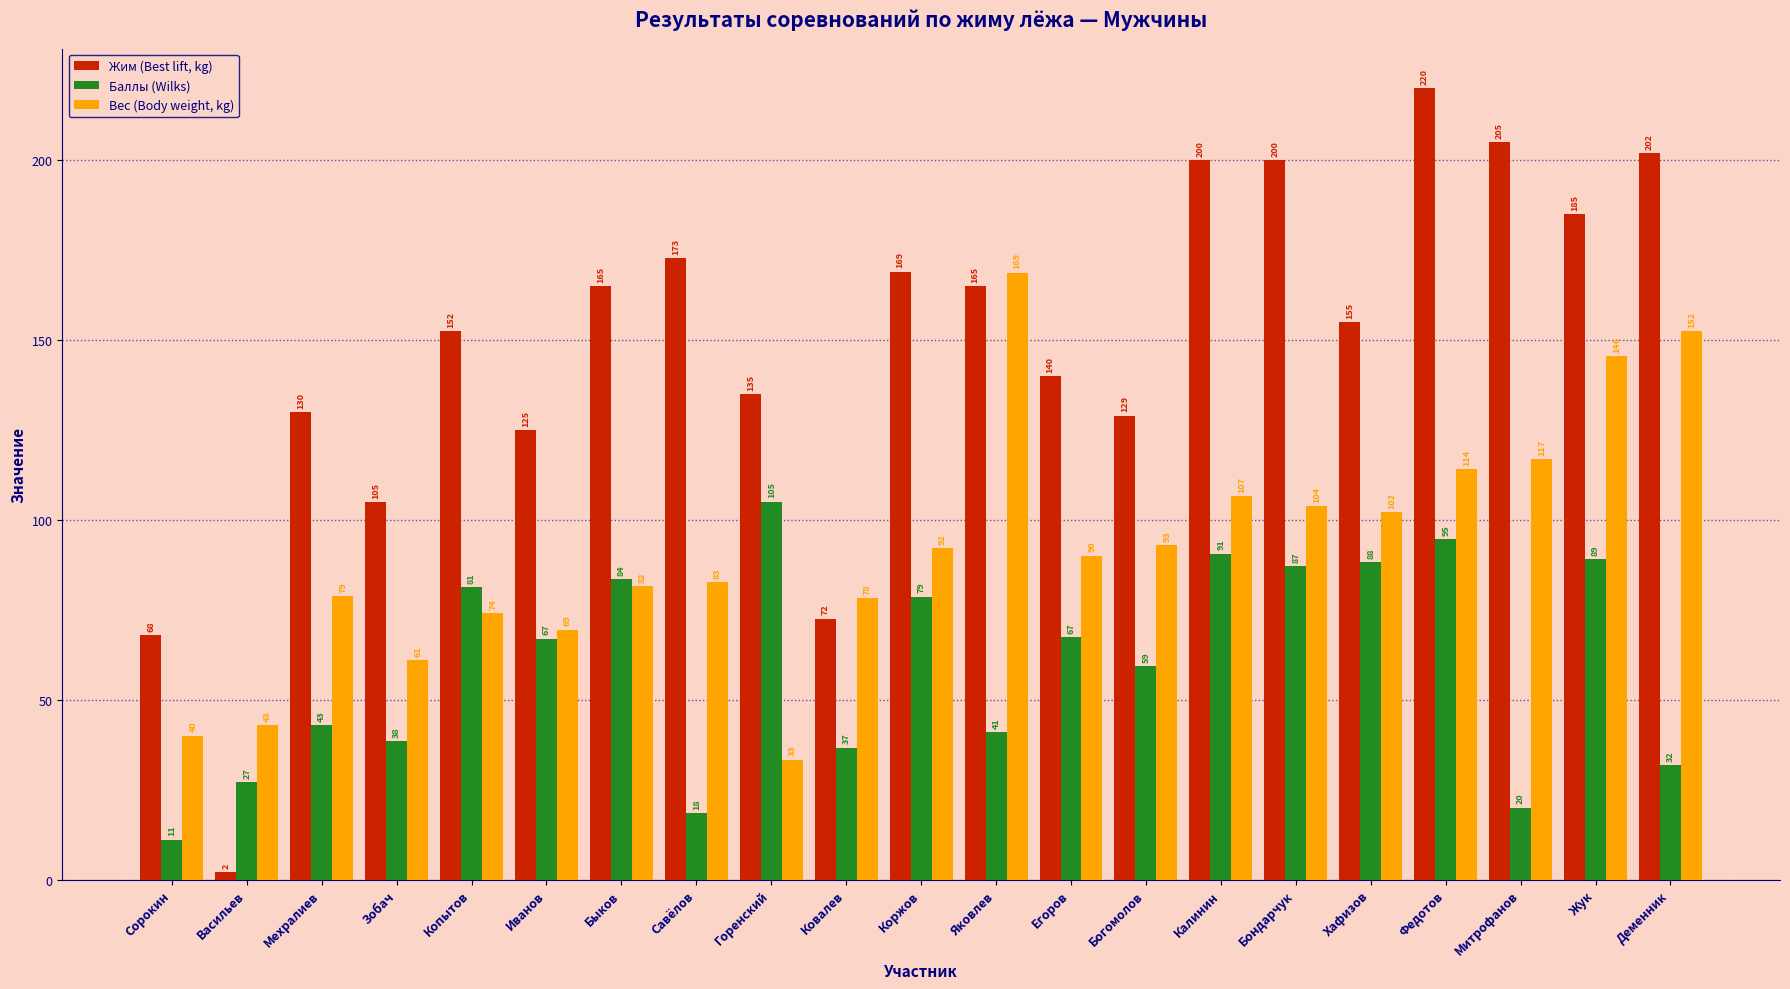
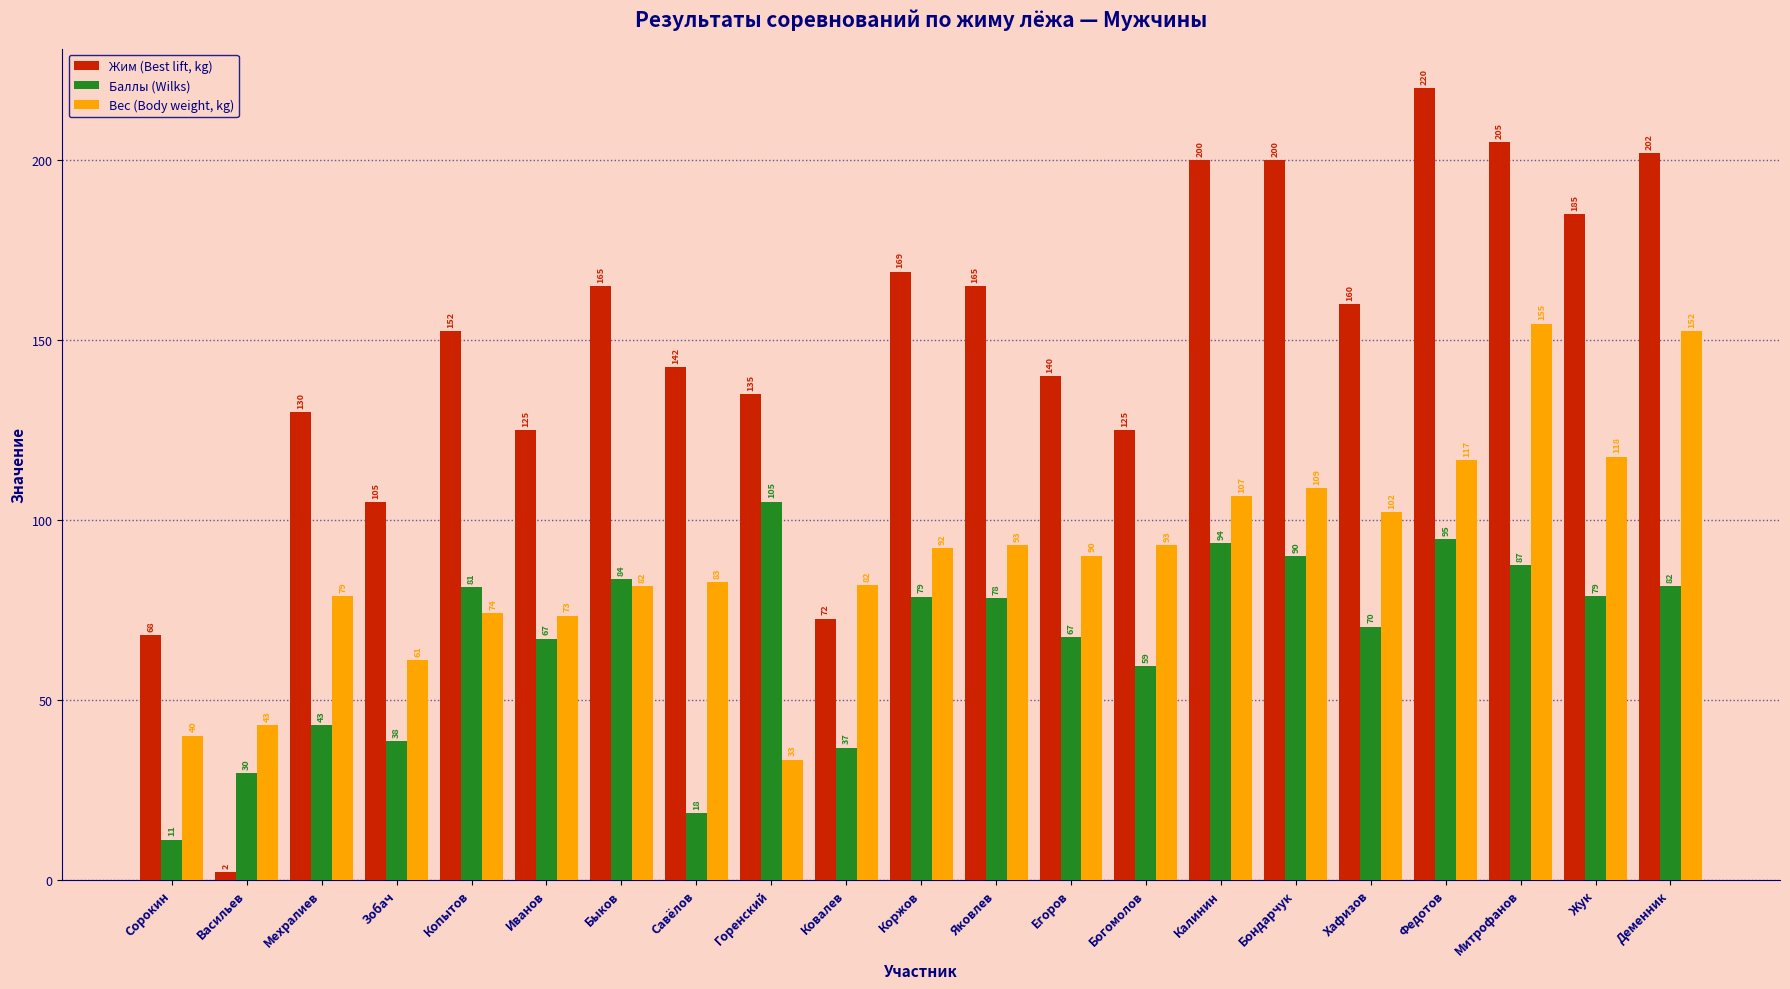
  {
    "Жим (Best lift, kg)": {
      "Сорокин": 68,
      "Васильев": 2,
      "Мехралиев": 130,
      "Зобач": 105,
      "Копытов": 152,
      "Иванов": 125,
      "Быков": 165,
-     "Савёлов": 173,
+     "Савёлов": 142,
      "Горенский": 135,
      "Ковалев": 72,
      "Коржов": 169,
      "Яковлев": 165,
      "Егоров": 140,
-     "Богомолов": 129,
+     "Богомолов": 125,
      "Калинин": 200,
      "Бондарчук": 200,
-     "Хафизов": 155,
+     "Хафизов": 160,
      "Федотов": 220,
      "Митрофанов": 205,
      "Жук": 185,
      "Деменник": 202
    },
    "Баллы (Wilks)": {
      "Сорокин": 11,
-     "Васильев": 27,
+     "Васильев": 30,
      "Мехралиев": 43,
      "Зобач": 38,
      "Копытов": 81,
      "Иванов": 67,
      "Быков": 84,
      "Савёлов": 18,
      "Горенский": 105,
      "Ковалев": 37,
      "Коржов": 79,
-     "Яковлев": 41,
+     "Яковлев": 78,
      "Егоров": 67,
      "Богомолов": 59,
-     "Калинин": 91,
-     "Бондарчук": 87,
-     "Хафизов": 88,
+     "Калинин": 94,
+     "Бондарчук": 90,
+     "Хафизов": 70,
      "Федотов": 95,
-     "Митрофанов": 20,
-     "Жук": 89,
-     "Деменник": 32
+     "Митрофанов": 87,
+     "Жук": 79,
+     "Деменник": 82
    },
    "Вес (Body weight, kg)": {
      "Сорокин": 40,
      "Васильев": 43,
      "Мехралиев": 79,
      "Зобач": 61,
      "Копытов": 74,
-     "Иванов": 69,
+     "Иванов": 73,
      "Быков": 82,
      "Савёлов": 83,
      "Горенский": 33,
-     "Ковалев": 78,
+     "Ковалев": 82,
      "Коржов": 92,
-     "Яковлев": 169,
+     "Яковлев": 93,
      "Егоров": 90,
      "Богомолов": 93,
      "Калинин": 107,
-     "Бондарчук": 104,
+     "Бондарчук": 109,
      "Хафизов": 102,
-     "Федотов": 114,
-     "Митрофанов": 117,
-     "Жук": 146,
+     "Федотов": 117,
+     "Митрофанов": 155,
+     "Жук": 118,
      "Деменник": 152
    }
  }
